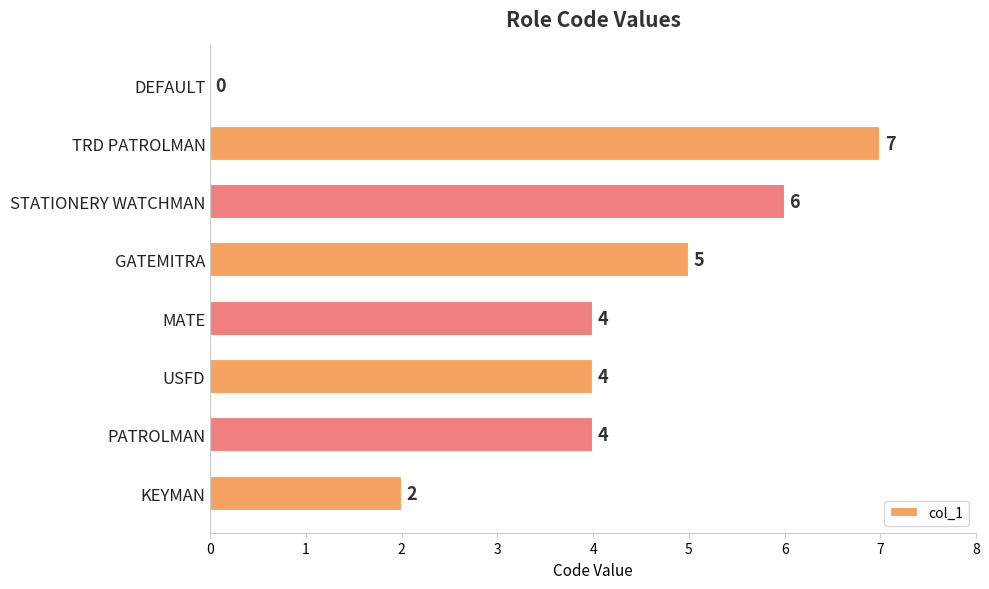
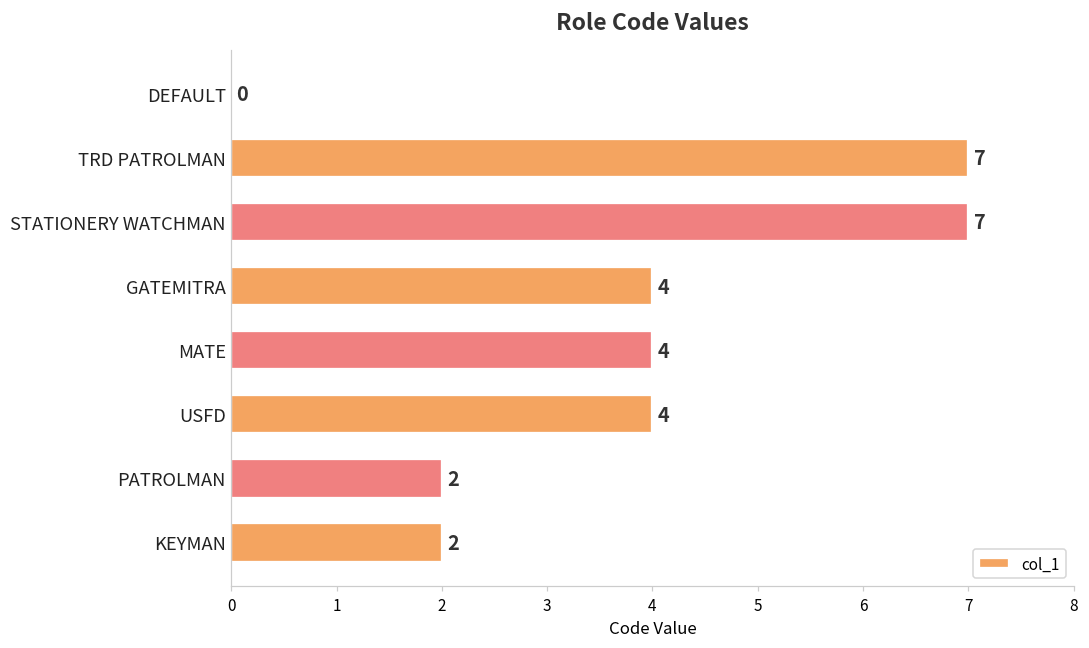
  {
    "DEFAULT": 0,
    "TRD PATROLMAN": 7,
-   "STATIONERY WATCHMAN": 6,
-   "GATEMITRA": 5,
+   "STATIONERY WATCHMAN": 7,
+   "GATEMITRA": 4,
    "MATE": 4,
    "USFD": 4,
-   "PATROLMAN": 4,
+   "PATROLMAN": 2,
    "KEYMAN": 2
  }
